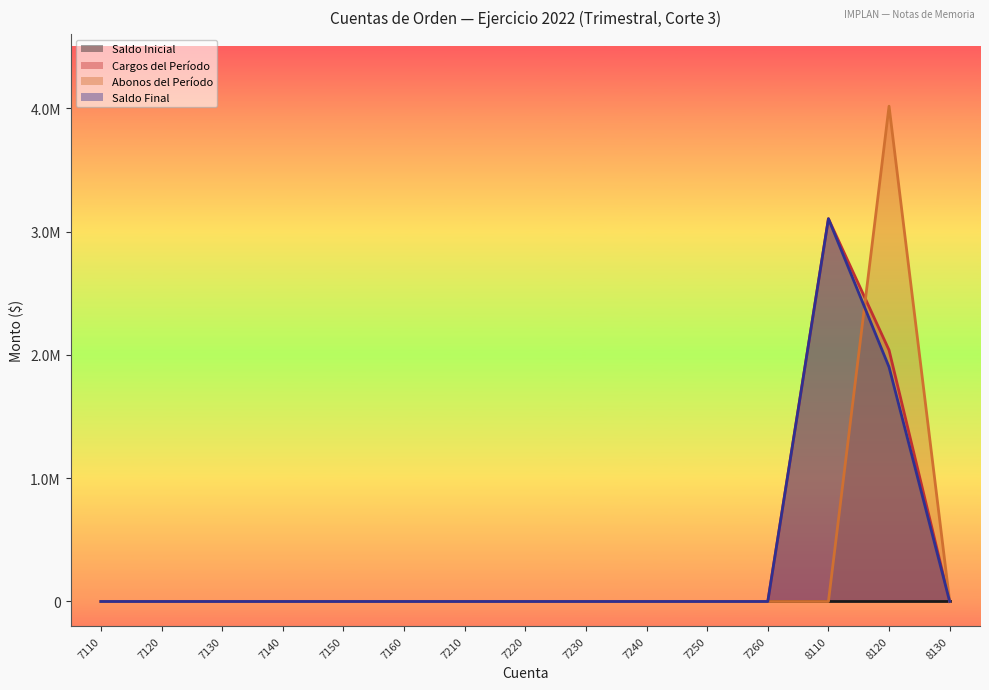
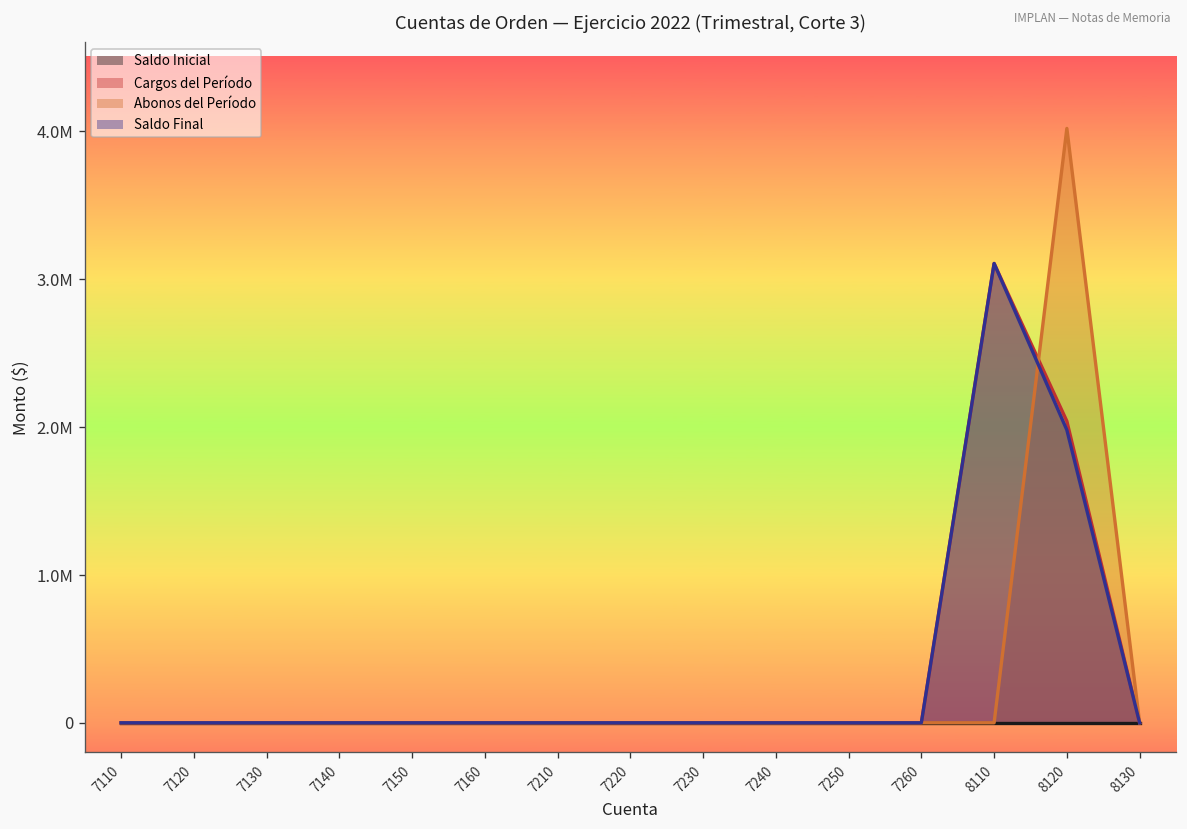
  {
    "Saldo Inicial": {
      "8120": 0
    },
    "Saldo Final": {
-     "8120": 1900000
+     "8120": 1980000
    }
  }
